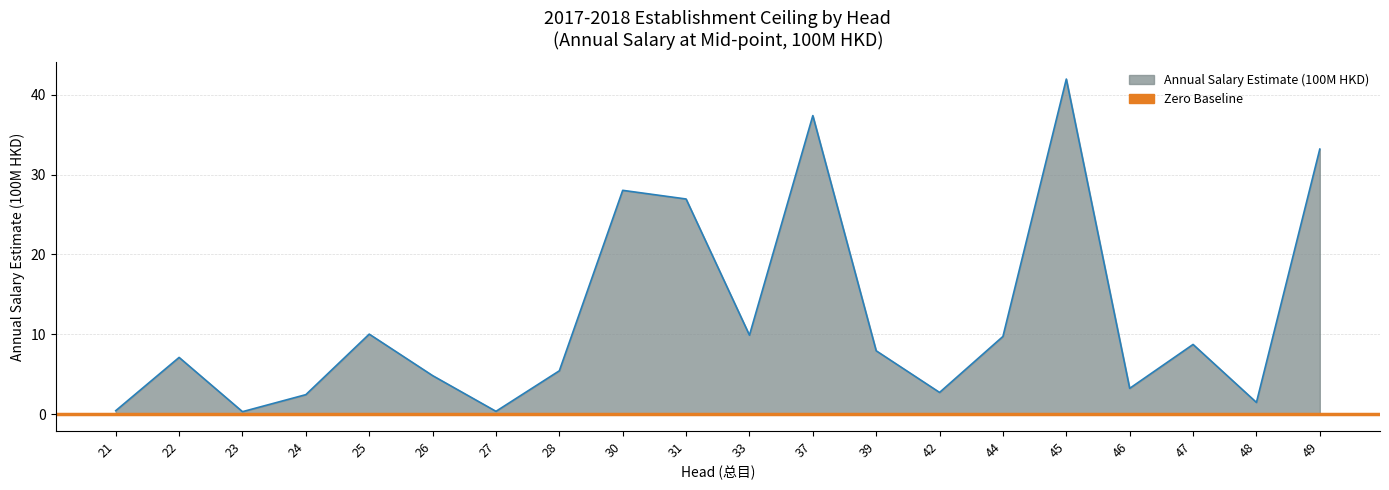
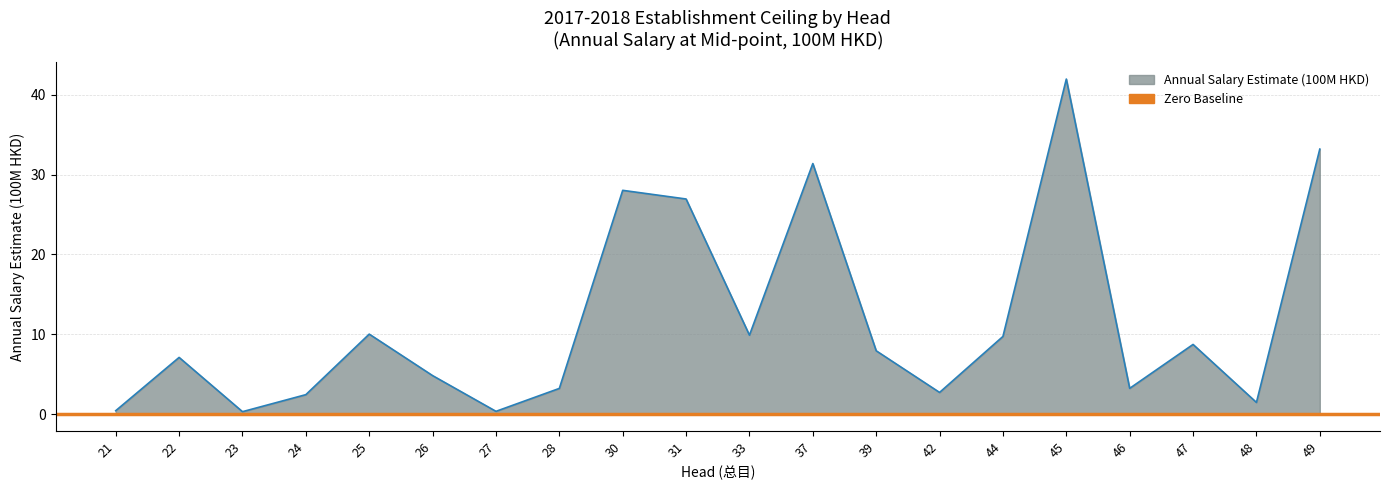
  {
    "21": 0,
    "22": 7,
    "23": 0,
    "24": 2,
    "25": 10,
    "26": 5,
    "27": 0,
-   "28": 5,
+   "28": 3,
    "30": 28,
    "31": 27,
    "33": 10,
-   "37": 37,
+   "37": 31,
    "39": 8,
    "42": 3,
    "44": 10,
    "45": 42,
    "46": 3,
    "47": 9,
    "48": 1,
    "49": 33
  }
